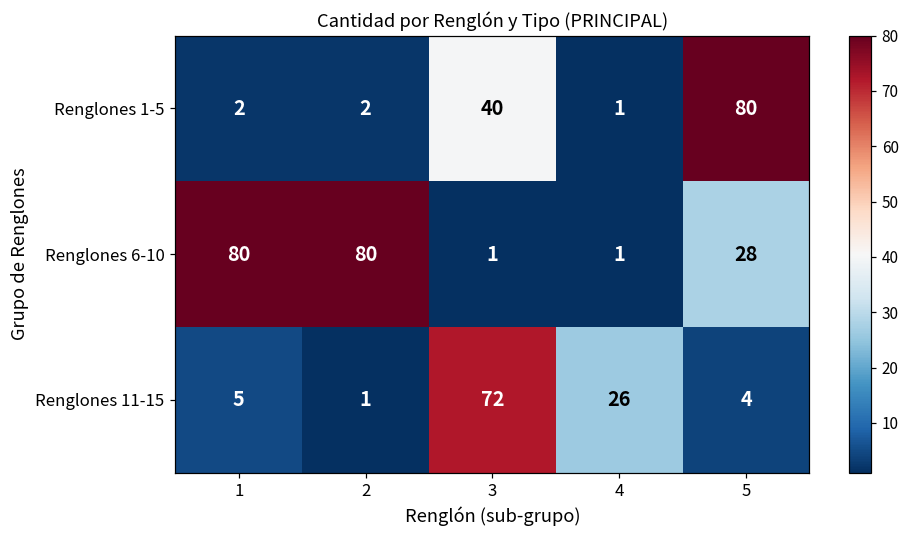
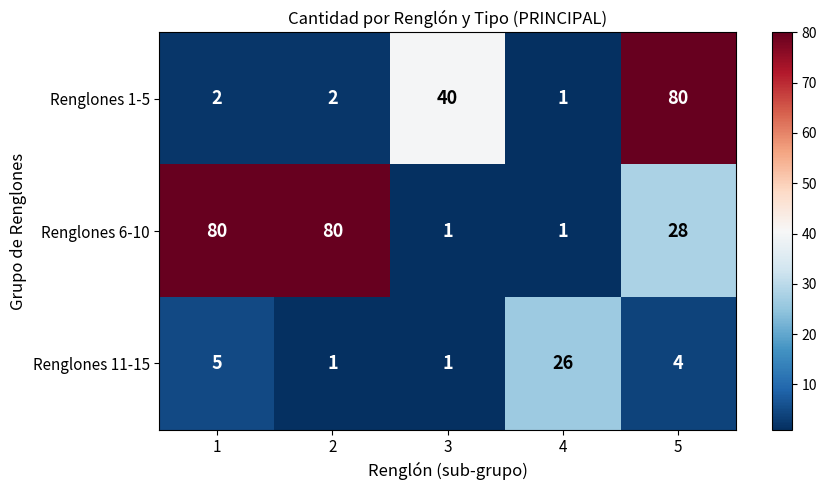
  {
    "Renglones 1-5": {
      "1": 2,
      "2": 2,
      "3": 40,
      "4": 1,
      "5": 80
    },
    "Renglones 6-10": {
      "1": 80,
      "2": 80,
      "3": 1,
      "4": 1,
      "5": 28
    },
    "Renglones 11-15": {
      "1": 5,
      "2": 1,
-     "3": 72,
+     "3": 1,
      "4": 26,
      "5": 4
    }
  }
